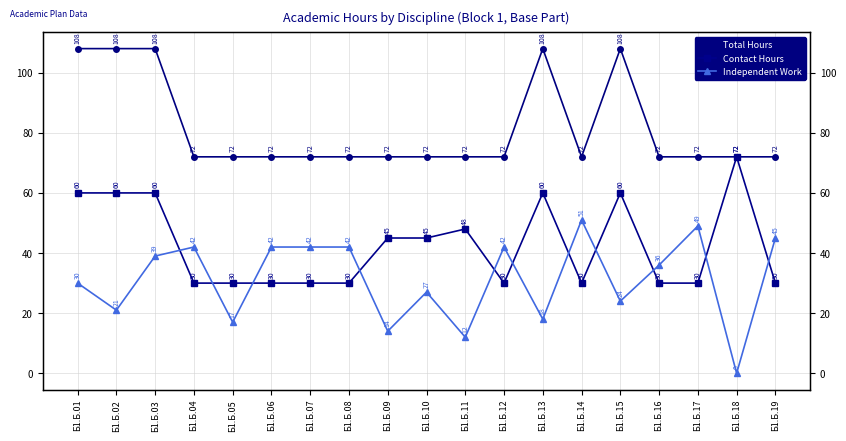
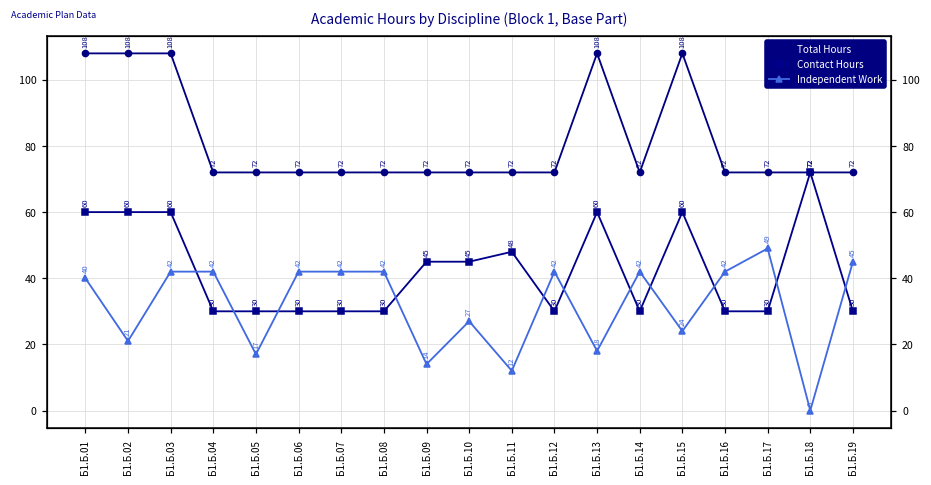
  {
    "Independent Work": {
-     "Б1.Б.01": 30,
+     "Б1.Б.01": 40,
      "Б1.Б.02": 21,
-     "Б1.Б.03": 39,
+     "Б1.Б.03": 42,
      "Б1.Б.04": 42,
      "Б1.Б.05": 17,
      "Б1.Б.06": 42,
      "Б1.Б.07": 42,
      "Б1.Б.08": 42,
      "Б1.Б.09": 14,
      "Б1.Б.10": 27,
      "Б1.Б.11": 12,
      "Б1.Б.12": 42,
      "Б1.Б.13": 18,
-     "Б1.Б.14": 51,
+     "Б1.Б.14": 42,
      "Б1.Б.15": 24,
-     "Б1.Б.16": 36,
+     "Б1.Б.16": 42,
      "Б1.Б.17": 49,
      "Б1.Б.18": 0,
      "Б1.Б.19": 45
    }
  }
